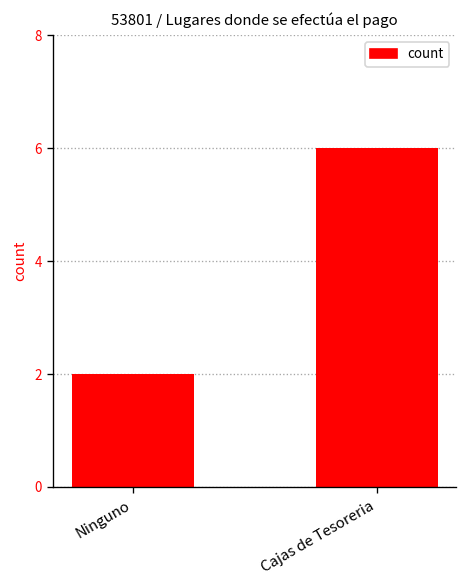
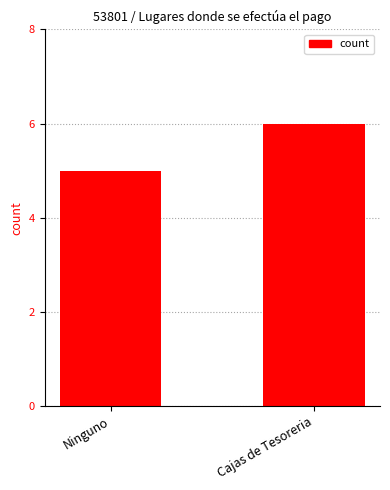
  {
-   "Ninguno": 2,
+   "Ninguno": 5,
    "Cajas de Tesoreria": 6
  }
